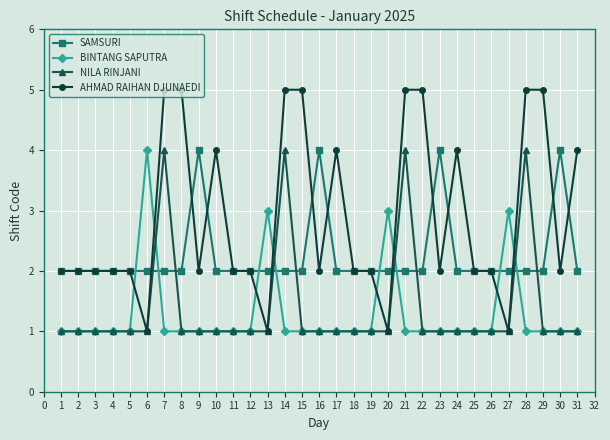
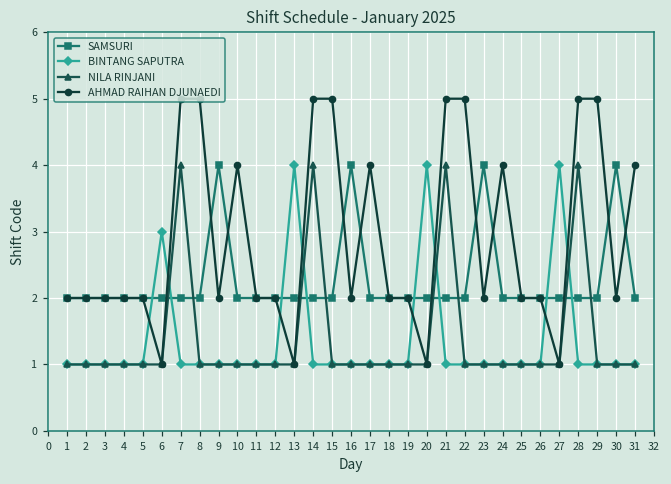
  {
    "BINTANG SAPUTRA": {
-     "6": 4,
+     "6": 3,
      "7": 1,
-     "13": 3,
+     "13": 4,
      "14": 1,
-     "20": 3,
+     "20": 4,
      "21": 1,
-     "27": 3,
+     "27": 4,
      "28": 1
    }
  }
